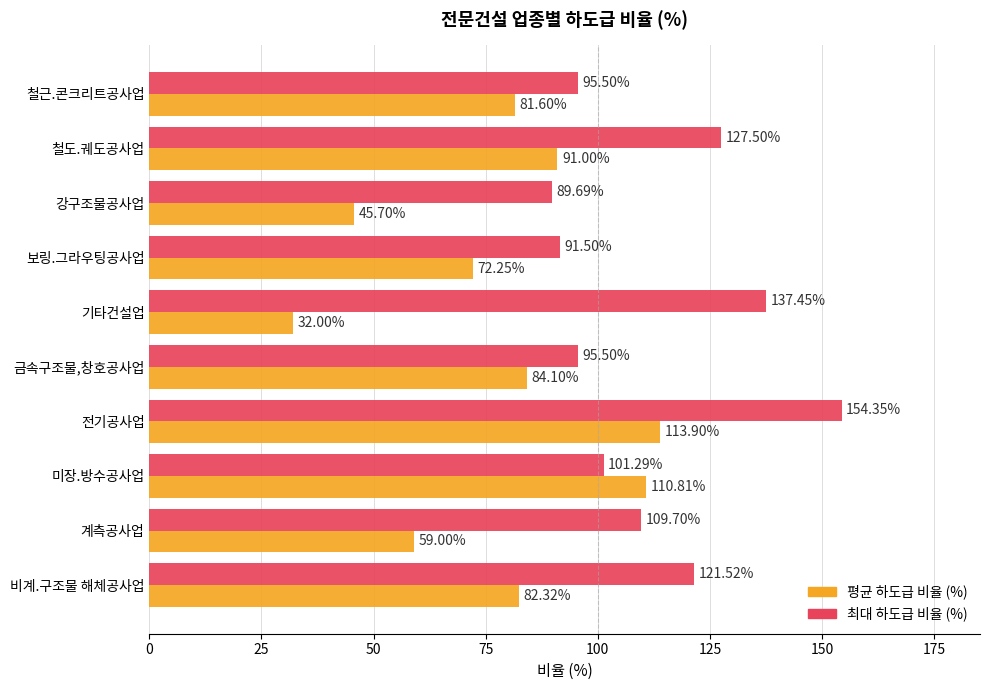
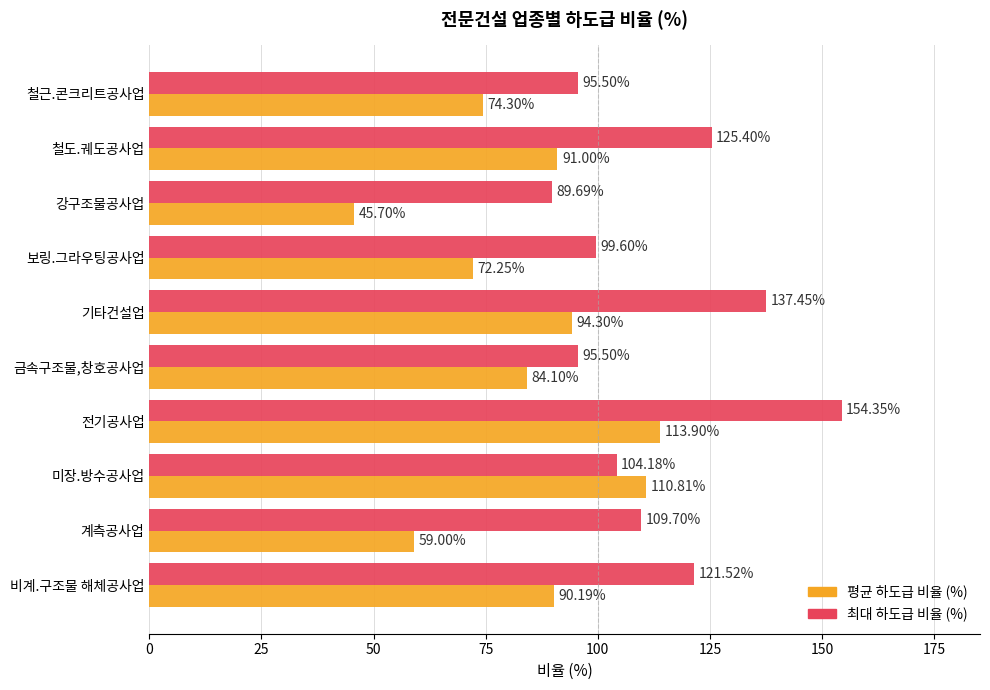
  {
    "평균 하도급 비율 (%)": {
-     "철근.콘크리트공사업": "81.60%",
+     "철근.콘크리트공사업": "74.30%",
      "철도.궤도공사업": "91.00%",
      "강구조물공사업": "45.70%",
      "보링.그라우팅공사업": "72.25%",
-     "기타건설업": "32.00%",
+     "기타건설업": "94.30%",
      "금속구조물,창호공사업": "84.10%",
      "전기공사업": "113.90%",
      "미장.방수공사업": "110.81%",
      "계측공사업": "59.00%",
-     "비계.구조물 해체공사업": "82.32%"
+     "비계.구조물 해체공사업": "90.19%"
    },
    "최대 하도급 비율 (%)": {
      "철근.콘크리트공사업": "95.50%",
-     "철도.궤도공사업": "127.50%",
+     "철도.궤도공사업": "125.40%",
      "강구조물공사업": "89.69%",
-     "보링.그라우팅공사업": "91.50%",
+     "보링.그라우팅공사업": "99.60%",
      "기타건설업": "137.45%",
      "금속구조물,창호공사업": "95.50%",
      "전기공사업": "154.35%",
-     "미장.방수공사업": "101.29%",
+     "미장.방수공사업": "104.18%",
      "계측공사업": "109.70%",
      "비계.구조물 해체공사업": "121.52%"
    }
  }
